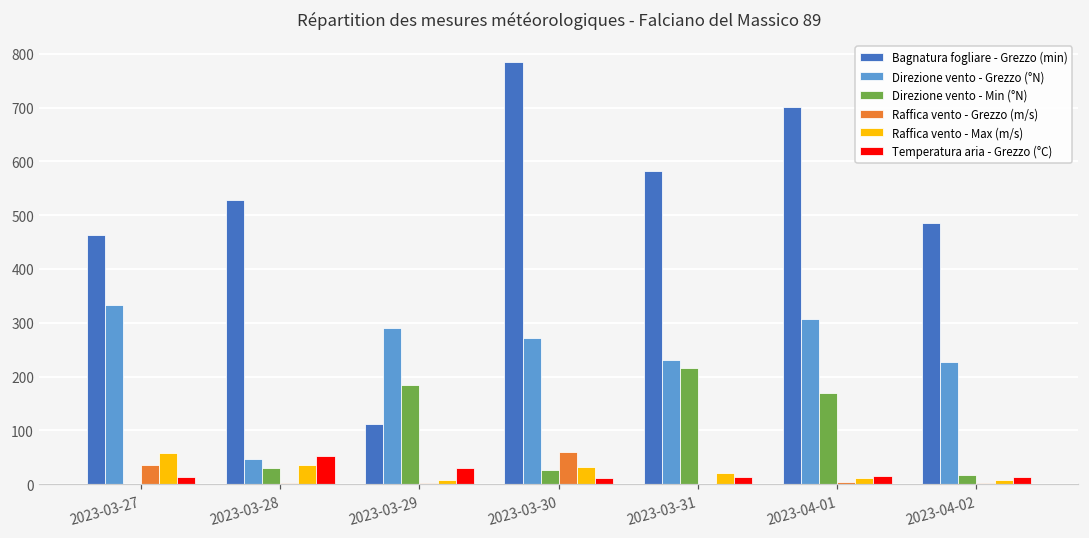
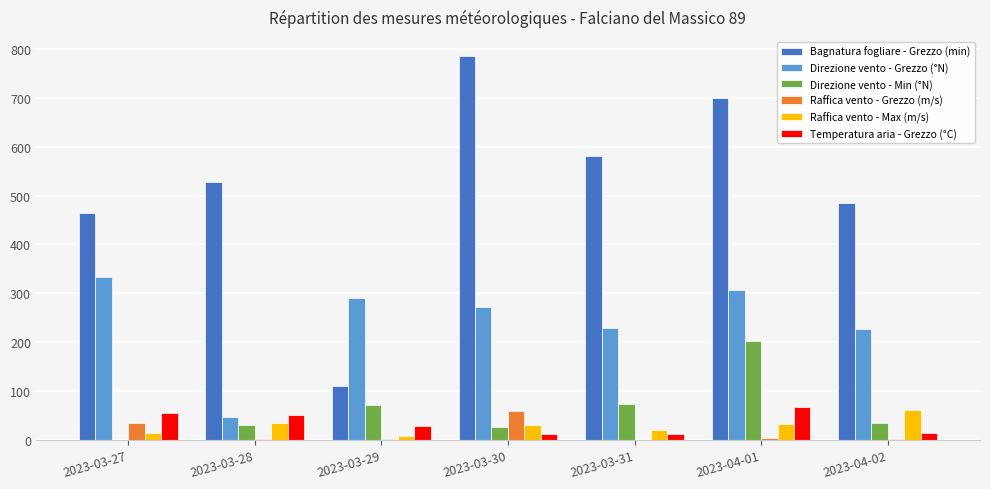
  {
    "Direzione vento - Min (°N)": {
      "2023-03-27": 0,
      "2023-03-28": 30,
-     "2023-03-29": 180,
+     "2023-03-29": 70,
      "2023-03-30": 30,
-     "2023-03-31": 220,
-     "2023-04-01": 170,
-     "2023-04-02": 20
+     "2023-03-31": 70,
+     "2023-04-01": 200,
+     "2023-04-02": 30
    },
    "Raffica vento - Grezzo (m/s)": {
      "2023-03-27": 40,
      "2023-03-30": 60
    },
    "Raffica vento - Max (m/s)": {
-     "2023-03-27": 60,
+     "2023-03-27": 10,
      "2023-03-28": 40,
      "2023-03-29": 10,
      "2023-03-30": 30,
      "2023-03-31": 20,
-     "2023-04-01": 10,
-     "2023-04-02": 10
+     "2023-04-01": 30,
+     "2023-04-02": 60
    },
    "Temperatura aria - Grezzo (°C)": {
-     "2023-03-27": 10,
+     "2023-03-27": 60,
      "2023-03-28": 50,
      "2023-03-29": 30,
      "2023-03-30": 10,
      "2023-03-31": 10,
-     "2023-04-01": 10,
+     "2023-04-01": 70,
      "2023-04-02": 10
    }
  }
